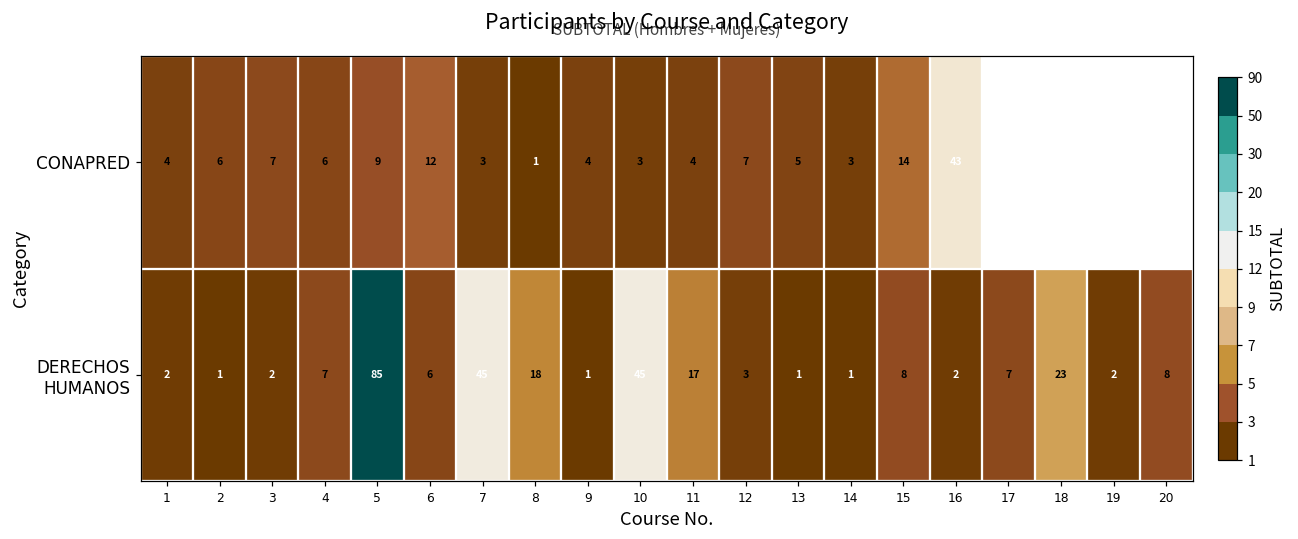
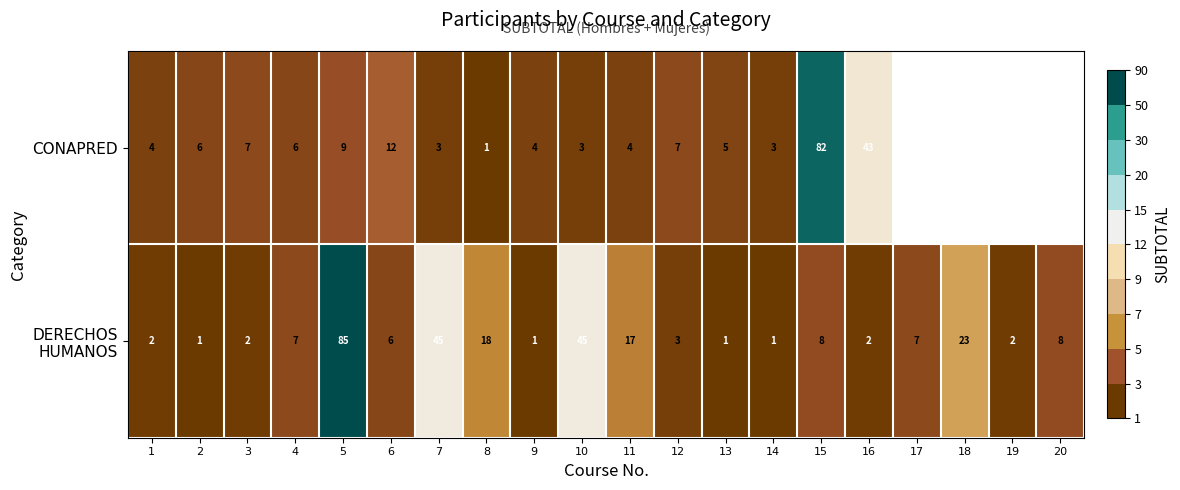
  {
    "CONAPRED": {
      "1": 4,
      "2": 6,
      "3": 7,
      "4": 6,
      "5": 9,
      "6": 12,
      "7": 3,
      "8": 1,
      "9": 4,
      "10": 3,
      "11": 4,
      "12": 7,
      "13": 5,
      "14": 3,
-     "15": 14
+     "15": 82
    },
    "DERECHOS HUMANOS": {
      "1": 2,
      "2": 1,
      "3": 2,
      "4": 7,
      "5": 85,
      "6": 6,
      "8": 18,
      "9": 1,
      "11": 17,
      "12": 3,
      "13": 1,
      "14": 1,
      "15": 8,
      "16": 2,
      "17": 7,
      "18": 23,
      "19": 2,
      "20": 8
    }
  }
